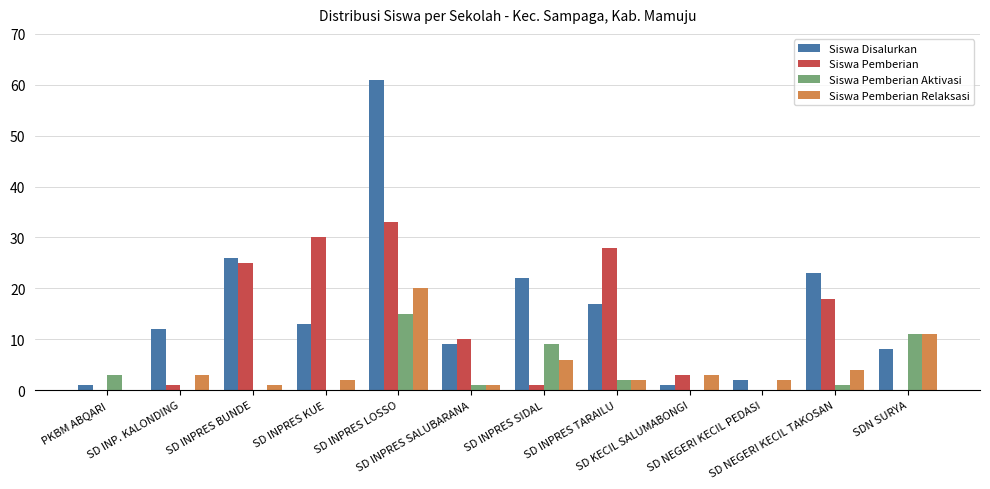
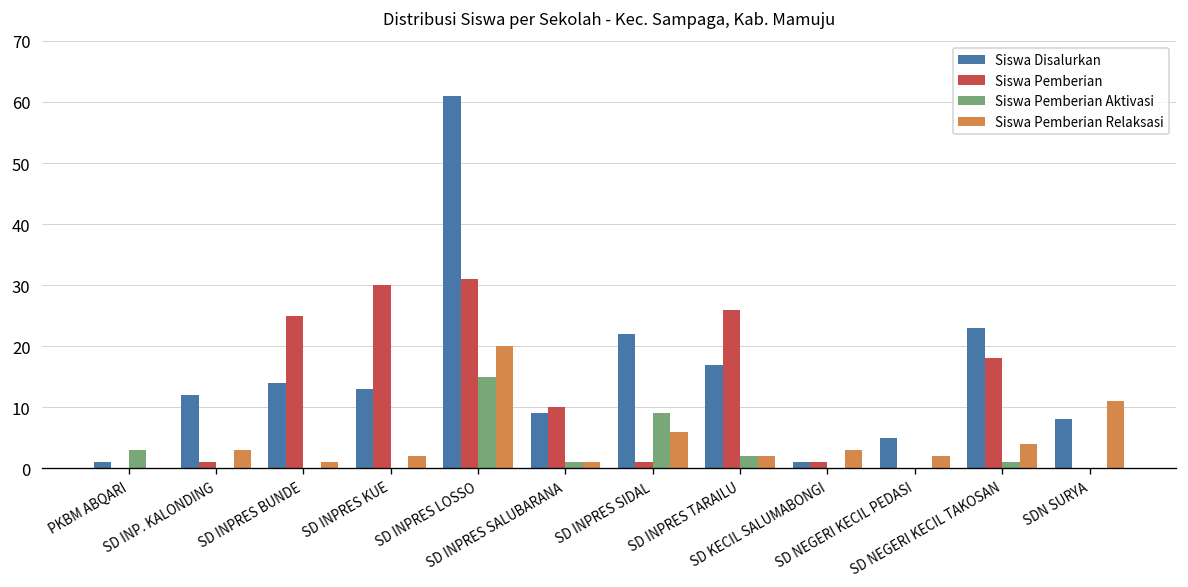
  {
    "Siswa Disalurkan": {
      "PKBM ABQARI": 1,
      "SD INP. KALONDING": 12,
-     "SD INPRES BUNDE": 26,
+     "SD INPRES BUNDE": 14,
      "SD INPRES KUE": 13,
      "SD INPRES LOSSO": 61,
      "SD INPRES SALUBARANA": 9,
      "SD INPRES SIDAL": 22,
      "SD INPRES TARAILU": 17,
      "SD KECIL SALUMABONGI": 1,
-     "SD NEGERI KECIL PEDASI": 2,
+     "SD NEGERI KECIL PEDASI": 5,
      "SD NEGERI KECIL TAKOSAN": 23,
      "SDN SURYA": 8
    },
    "Siswa Pemberian": {
      "PKBM ABQARI": 0,
      "SD INP. KALONDING": 1,
      "SD INPRES BUNDE": 25,
      "SD INPRES KUE": 30,
-     "SD INPRES LOSSO": 33,
+     "SD INPRES LOSSO": 31,
      "SD INPRES SALUBARANA": 10,
      "SD INPRES SIDAL": 1,
-     "SD INPRES TARAILU": 28,
-     "SD KECIL SALUMABONGI": 3,
+     "SD INPRES TARAILU": 26,
+     "SD KECIL SALUMABONGI": 1,
      "SD NEGERI KECIL PEDASI": 0,
      "SD NEGERI KECIL TAKOSAN": 18,
      "SDN SURYA": 0
    },
    "Siswa Pemberian Aktivasi": {
      "PKBM ABQARI": 3,
      "SD INP. KALONDING": 0,
      "SD INPRES BUNDE": 0,
      "SD INPRES KUE": 0,
      "SD INPRES LOSSO": 15,
      "SD INPRES SALUBARANA": 1,
      "SD INPRES SIDAL": 9,
      "SD INPRES TARAILU": 2,
      "SD KECIL SALUMABONGI": 0,
      "SD NEGERI KECIL PEDASI": 0,
      "SD NEGERI KECIL TAKOSAN": 1,
-     "SDN SURYA": 11
+     "SDN SURYA": 0
    },
    "Siswa Pemberian Relaksasi": {
      "PKBM ABQARI": 0,
      "SD INP. KALONDING": 3,
      "SD INPRES BUNDE": 1,
      "SD INPRES KUE": 2,
      "SD INPRES LOSSO": 20,
      "SD INPRES SALUBARANA": 1,
      "SD INPRES SIDAL": 6,
      "SD INPRES TARAILU": 2,
      "SD KECIL SALUMABONGI": 3,
      "SD NEGERI KECIL PEDASI": 2,
      "SD NEGERI KECIL TAKOSAN": 4,
      "SDN SURYA": 11
    }
  }
